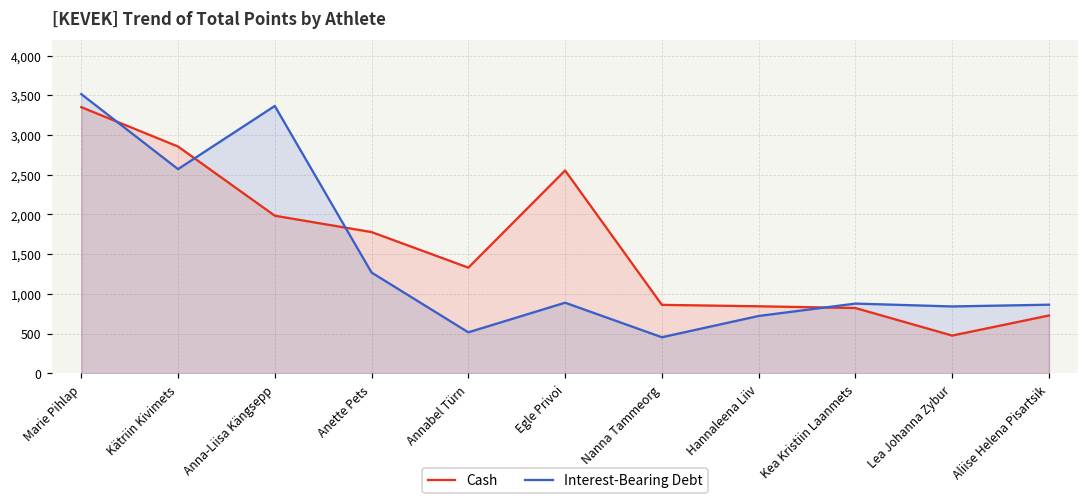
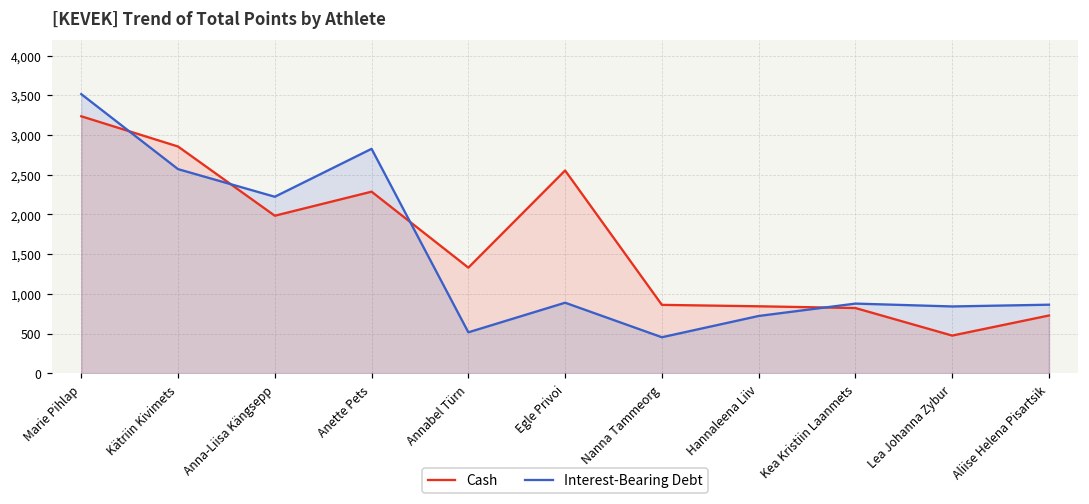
  {
    "Cash": {
-     "Marie Pihlap": "3,400",
+     "Marie Pihlap": "3,200",
      "Kätriin Kivimets": "2,900",
      "Anna-Liisa Kängsepp": "2,000",
-     "Anette Pets": "1,800",
+     "Anette Pets": "2,300",
      "Annabel Türn": "1,300",
      "Egle Privoi": "2,600",
      "Nanna Tammeorg": "900",
      "Hannaleena Liiv": "800",
      "Kea Kristiin Laanmets": "800",
      "Lea Johanna Zybur": "500",
      "Aliise Helena Pisartsik": "700"
    },
    "Interest-Bearing Debt": {
      "Marie Pihlap": "3,500",
      "Kätriin Kivimets": "2,600",
-     "Anna-Liisa Kängsepp": "3,400",
-     "Anette Pets": "1,300",
+     "Anna-Liisa Kängsepp": "2,200",
+     "Anette Pets": "2,800",
      "Annabel Türn": "500",
      "Egle Privoi": "900",
      "Nanna Tammeorg": "500",
      "Hannaleena Liiv": "700",
      "Kea Kristiin Laanmets": "900",
      "Lea Johanna Zybur": "800",
      "Aliise Helena Pisartsik": "900"
    }
  }
